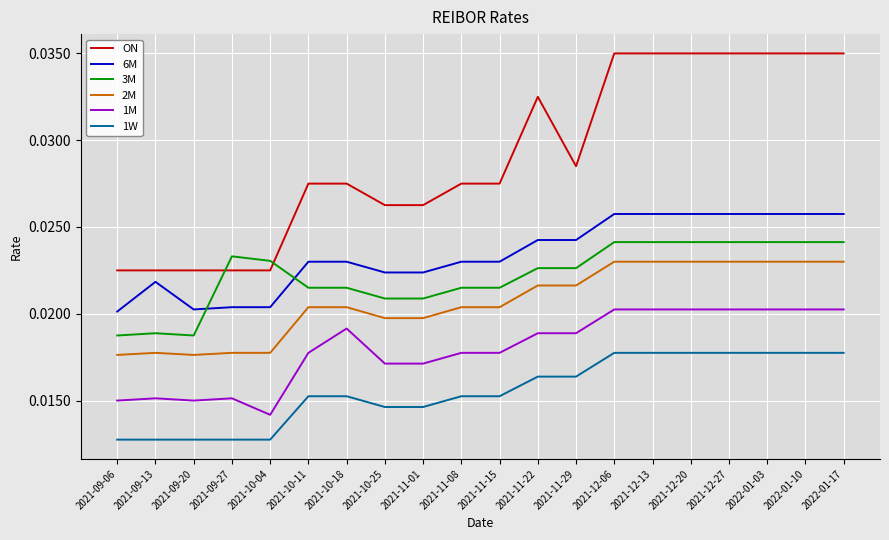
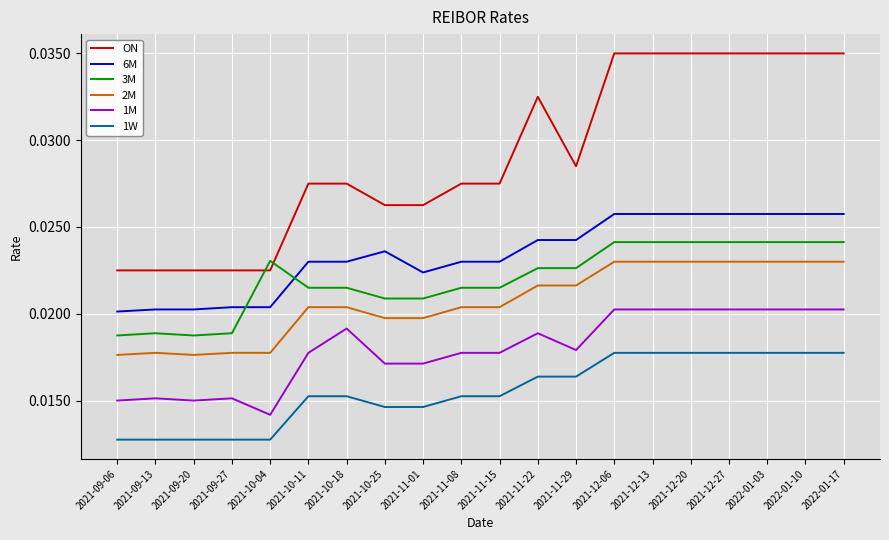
  {
    "ON": {
      "2021-09-06": 0.0225,
      "2021-09-13": 0.0225,
      "2021-09-20": 0.0225,
      "2021-09-27": 0.0225,
      "2021-10-04": 0.0225,
      "2021-10-11": 0.0275,
      "2021-10-18": 0.0275,
      "2021-10-25": 0.0263,
      "2021-11-01": 0.0263,
      "2021-11-08": 0.0275,
      "2021-11-15": 0.0275,
      "2021-11-22": 0.0325,
      "2021-11-29": 0.0285,
      "2021-12-06": 0.0350,
      "2021-12-13": 0.0350,
      "2021-12-20": 0.0350,
      "2021-12-27": 0.0350,
      "2022-01-03": 0.0350,
      "2022-01-10": 0.0350,
      "2022-01-17": 0.0350
    },
    "6M": {
      "2021-09-06": 0.0201,
-     "2021-09-13": 0.0218,
+     "2021-09-13": 0.0203,
      "2021-09-20": 0.0203,
      "2021-09-27": 0.0204,
      "2021-10-04": 0.0204,
      "2021-10-11": 0.0230,
      "2021-10-18": 0.0230,
-     "2021-10-25": 0.0224,
+     "2021-10-25": 0.0236,
      "2021-11-01": 0.0224,
      "2021-11-08": 0.0230,
      "2021-11-15": 0.0230,
      "2021-11-22": 0.0243,
      "2021-11-29": 0.0243,
      "2021-12-06": 0.0258,
      "2021-12-13": 0.0258,
      "2021-12-20": 0.0258,
      "2021-12-27": 0.0258,
      "2022-01-03": 0.0258,
      "2022-01-10": 0.0258,
      "2022-01-17": 0.0258
    },
    "3M": {
      "2021-09-06": 0.0188,
      "2021-09-13": 0.0189,
      "2021-09-20": 0.0188,
-     "2021-09-27": 0.0233,
+     "2021-09-27": 0.0189,
      "2021-10-04": 0.0231,
      "2021-10-11": 0.0215,
      "2021-10-18": 0.0215,
      "2021-10-25": 0.0209,
      "2021-11-01": 0.0209,
      "2021-11-08": 0.0215,
      "2021-11-15": 0.0215,
      "2021-11-22": 0.0226,
      "2021-11-29": 0.0226,
      "2021-12-06": 0.0241,
      "2021-12-13": 0.0241,
      "2021-12-20": 0.0241,
      "2021-12-27": 0.0241,
      "2022-01-03": 0.0241,
      "2022-01-10": 0.0241,
      "2022-01-17": 0.0241
    },
    "2M": {
      "2021-09-06": 0.0176,
      "2021-09-13": 0.0178,
      "2021-09-20": 0.0176,
      "2021-09-27": 0.0178,
      "2021-10-04": 0.0178,
      "2021-10-11": 0.0204,
      "2021-10-18": 0.0204,
      "2021-10-25": 0.0198,
      "2021-11-01": 0.0198,
      "2021-11-08": 0.0204,
      "2021-11-15": 0.0204,
      "2021-11-22": 0.0216,
      "2021-11-29": 0.0216,
      "2021-12-06": 0.0230,
      "2021-12-13": 0.0230,
      "2021-12-20": 0.0230,
      "2021-12-27": 0.0230,
      "2022-01-03": 0.0230,
      "2022-01-10": 0.0230,
      "2022-01-17": 0.0230
    },
    "1M": {
      "2021-09-06": 0.0150,
      "2021-09-13": 0.0151,
      "2021-09-20": 0.0150,
      "2021-09-27": 0.0151,
      "2021-10-04": 0.0142,
      "2021-10-11": 0.0178,
      "2021-10-18": 0.0192,
      "2021-10-25": 0.0171,
      "2021-11-01": 0.0171,
      "2021-11-08": 0.0178,
      "2021-11-15": 0.0178,
      "2021-11-22": 0.0189,
-     "2021-11-29": 0.0189,
+     "2021-11-29": 0.0179,
      "2021-12-06": 0.0203,
      "2021-12-13": 0.0203,
      "2021-12-20": 0.0203,
      "2021-12-27": 0.0203,
      "2022-01-03": 0.0203,
      "2022-01-10": 0.0203,
      "2022-01-17": 0.0203
    },
    "1W": {
      "2021-09-06": 0.0128,
      "2021-09-13": 0.0128,
      "2021-09-20": 0.0128,
      "2021-09-27": 0.0128,
      "2021-10-04": 0.0128,
      "2021-10-11": 0.0153,
      "2021-10-18": 0.0153,
      "2021-10-25": 0.0146,
      "2021-11-01": 0.0146,
      "2021-11-08": 0.0153,
      "2021-11-15": 0.0153,
      "2021-11-22": 0.0164,
      "2021-11-29": 0.0164,
      "2021-12-06": 0.0178,
      "2021-12-13": 0.0178,
      "2021-12-20": 0.0178,
      "2021-12-27": 0.0178,
      "2022-01-03": 0.0178,
      "2022-01-10": 0.0178,
      "2022-01-17": 0.0178
    }
  }
